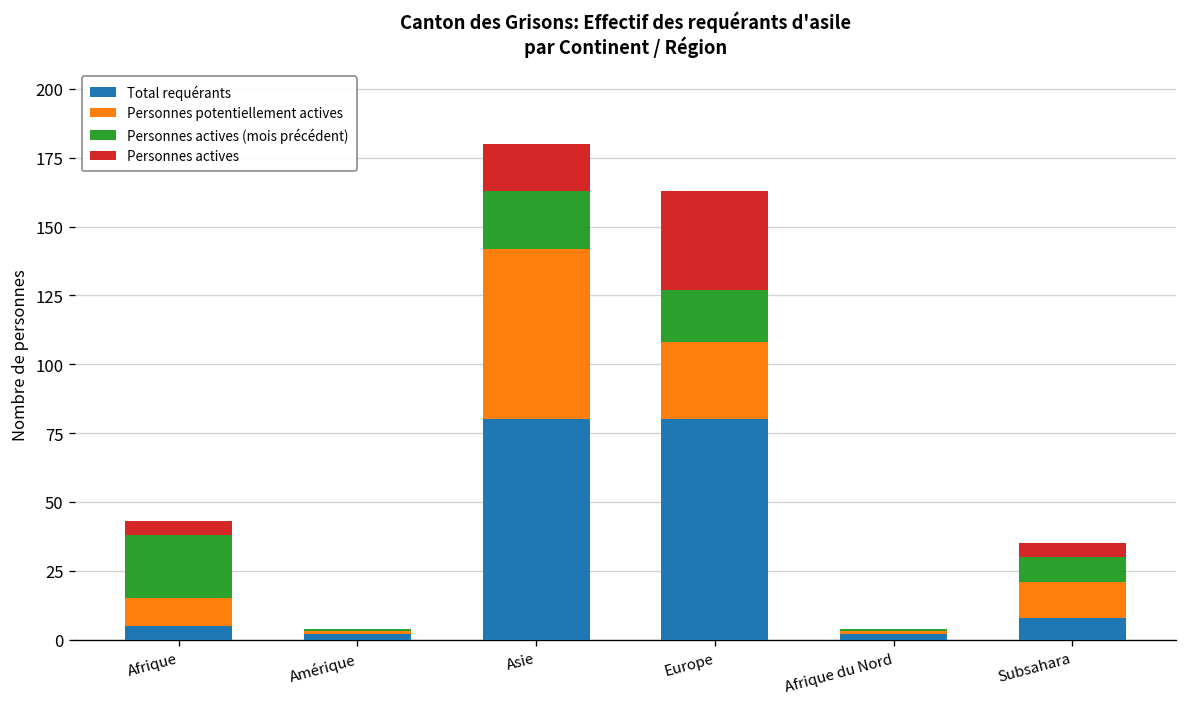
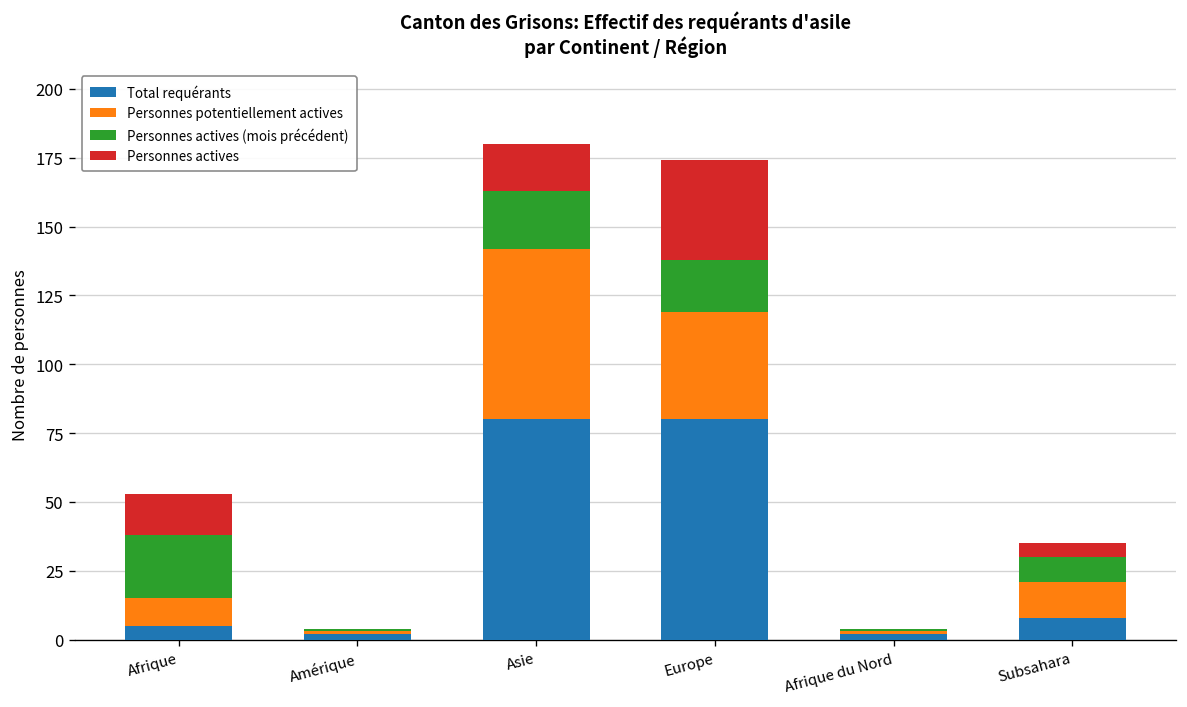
  {
    "Total requérants": {
      "Afrique": 5,
      "Amérique": 2,
      "Asie": 80,
      "Europe": 80,
      "Afrique du Nord": 2,
      "Subsahara": 8
    },
    "Personnes potentiellement actives": {
      "Afrique": 10,
      "Asie": 62,
-     "Europe": 28,
+     "Europe": 39,
      "Subsahara": 13
    },
    "Personnes actives (mois précédent)": {
      "Afrique": 23,
      "Asie": 21,
      "Europe": 19,
      "Subsahara": 9
    },
    "Personnes actives": {
-     "Afrique": 5,
+     "Afrique": 15,
      "Amérique": 0,
      "Asie": 17,
      "Europe": 36,
      "Afrique du Nord": 0,
      "Subsahara": 5
    }
  }
